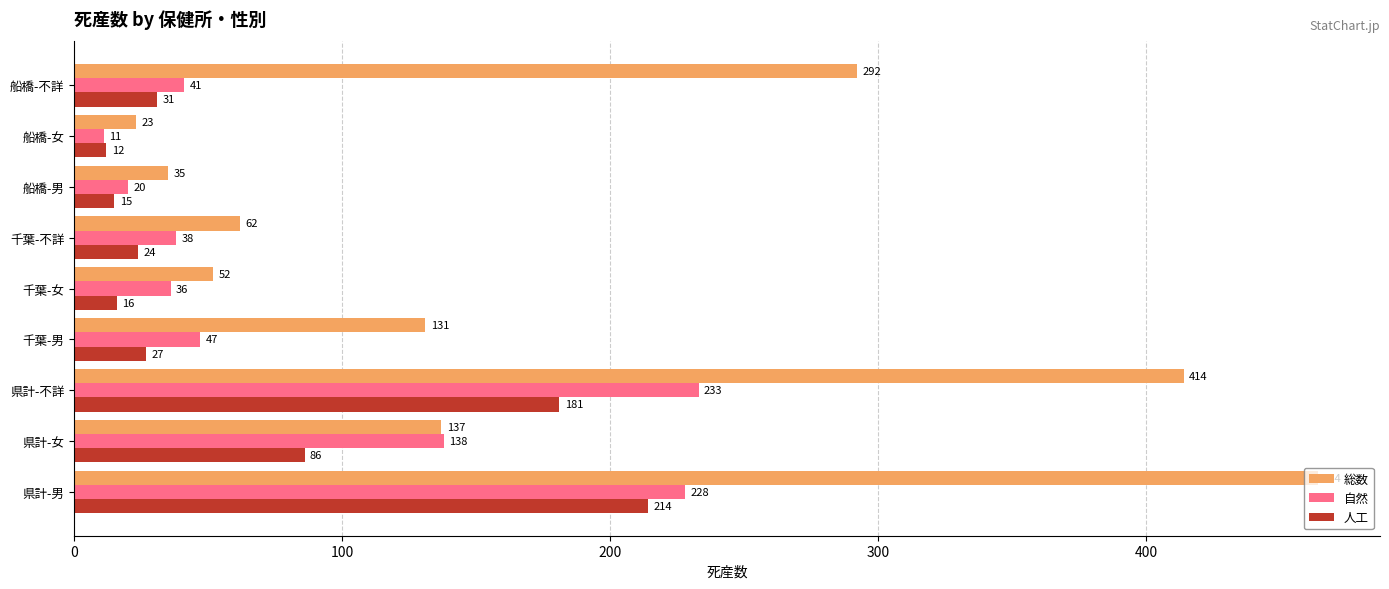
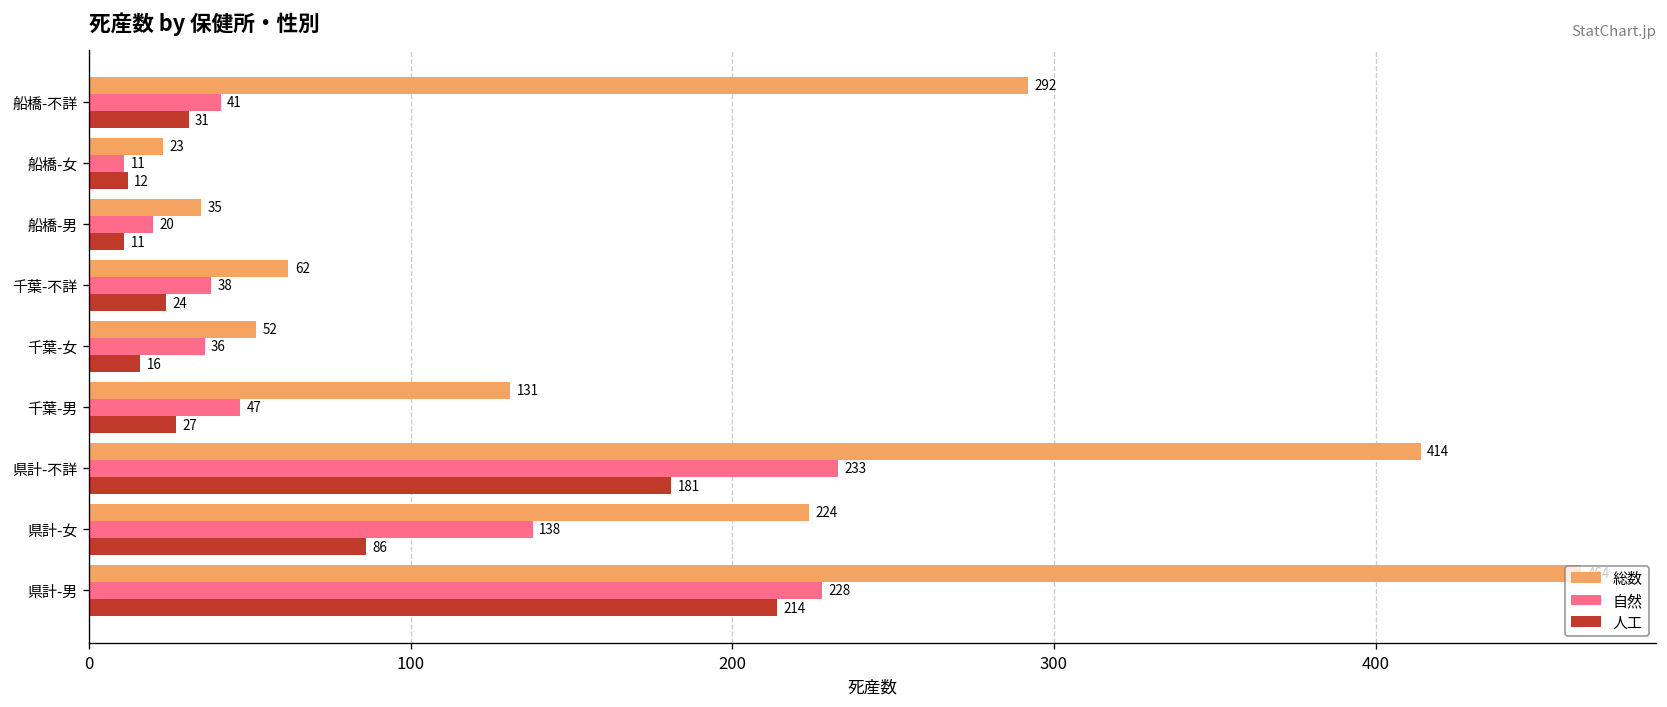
  {
    "総数": {
      "船橋-不詳": 292,
      "船橋-女": 23,
      "船橋-男": 35,
      "千葉-不詳": 62,
      "千葉-女": 52,
      "千葉-男": 131,
      "県計-不詳": 414,
-     "県計-女": 137
+     "県計-女": 224
    },
    "自然": {
      "船橋-不詳": 41,
      "船橋-女": 11,
      "船橋-男": 20,
      "千葉-不詳": 38,
      "千葉-女": 36,
      "千葉-男": 47,
      "県計-不詳": 233,
      "県計-女": 138,
      "県計-男": 228
    },
    "人工": {
      "船橋-不詳": 31,
      "船橋-女": 12,
-     "船橋-男": 15,
+     "船橋-男": 11,
      "千葉-不詳": 24,
      "千葉-女": 16,
      "千葉-男": 27,
      "県計-不詳": 181,
      "県計-女": 86,
      "県計-男": 214
    }
  }
